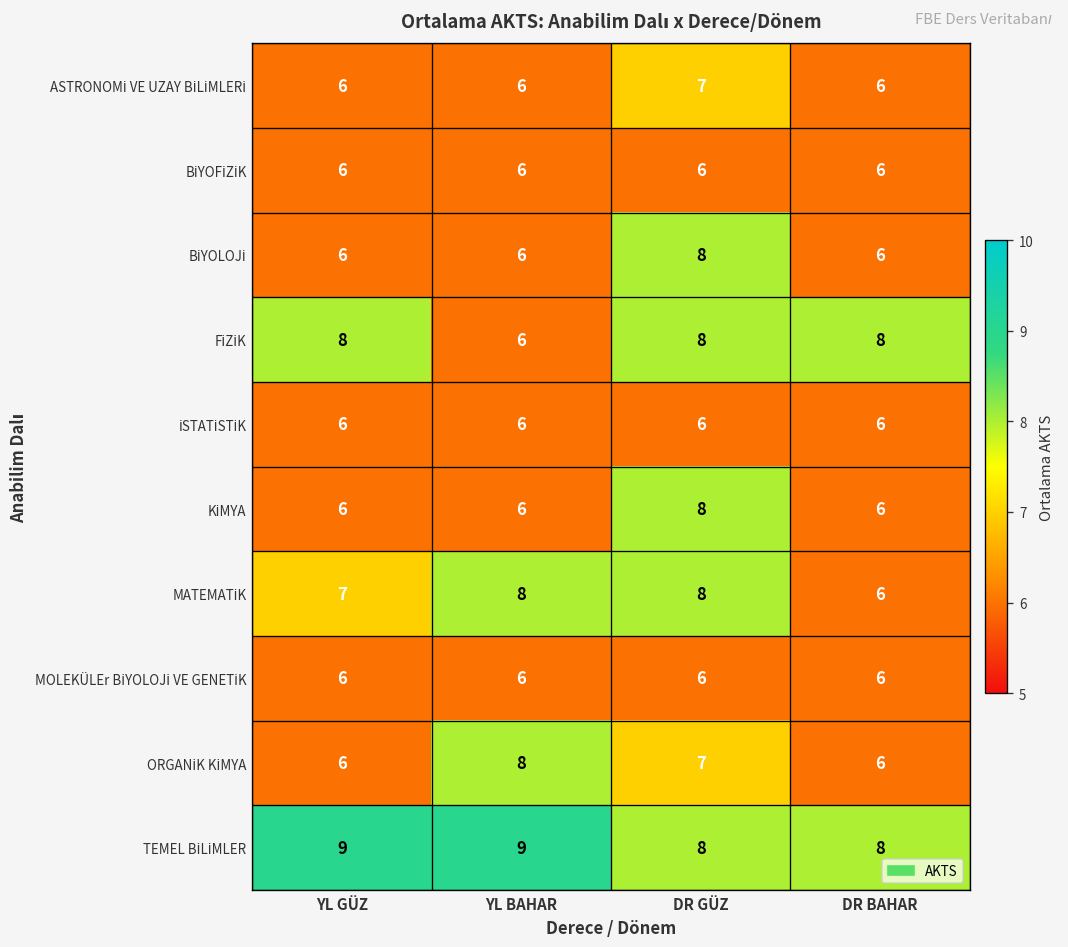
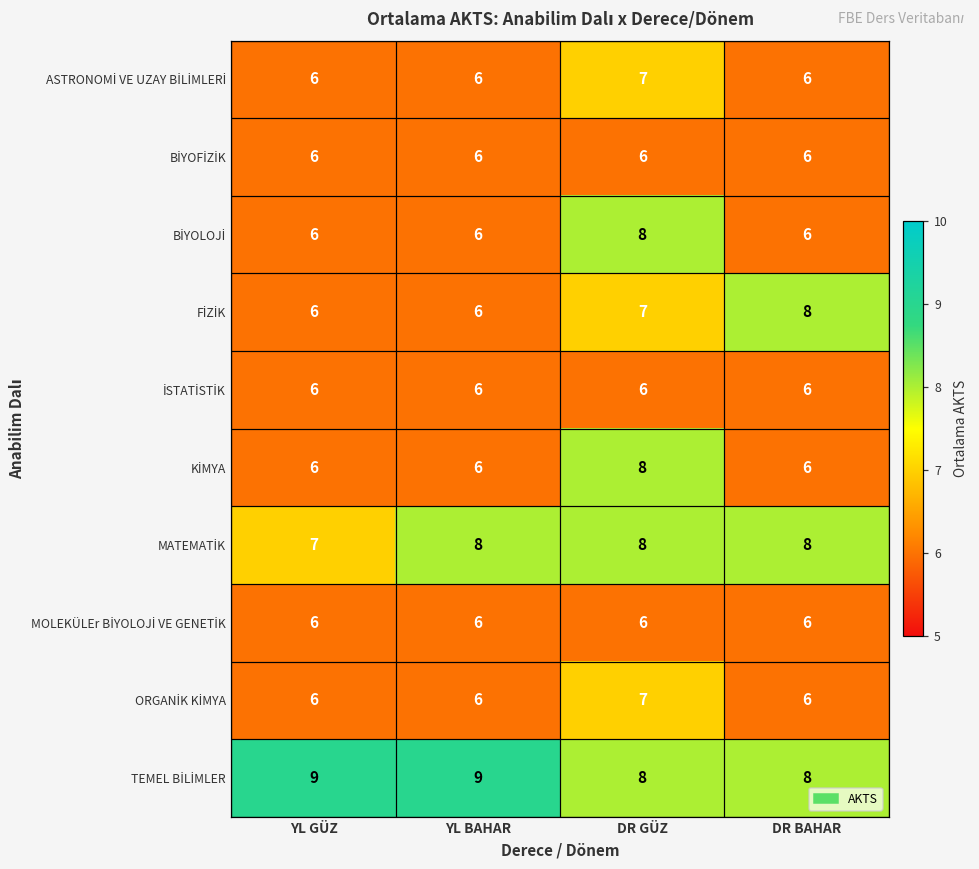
  {
    "ASTRONOMİ VE UZAY BİLİMLERİ": {
      "YL GÜZ": 6,
      "YL BAHAR": 6,
      "DR GÜZ": 7,
      "DR BAHAR": 6
    },
    "BİYOFİZİK": {
      "YL GÜZ": 6,
      "YL BAHAR": 6,
      "DR GÜZ": 6,
      "DR BAHAR": 6
    },
    "BİYOLOJİ": {
      "YL GÜZ": 6,
      "YL BAHAR": 6,
      "DR GÜZ": 8,
      "DR BAHAR": 6
    },
    "FİZİK": {
-     "YL GÜZ": 8,
+     "YL GÜZ": 6,
      "YL BAHAR": 6,
-     "DR GÜZ": 8,
+     "DR GÜZ": 7,
      "DR BAHAR": 8
    },
    "İSTATİSTİK": {
      "YL GÜZ": 6,
      "YL BAHAR": 6,
      "DR GÜZ": 6,
      "DR BAHAR": 6
    },
    "KİMYA": {
      "YL GÜZ": 6,
      "YL BAHAR": 6,
      "DR GÜZ": 8,
      "DR BAHAR": 6
    },
    "MATEMATİK": {
      "YL GÜZ": 7,
      "YL BAHAR": 8,
      "DR GÜZ": 8,
-     "DR BAHAR": 6
+     "DR BAHAR": 8
    },
    "MOLEKÜLEr BİYOLOJİ VE GENETİK": {
      "YL GÜZ": 6,
      "YL BAHAR": 6,
      "DR GÜZ": 6,
      "DR BAHAR": 6
    },
    "ORGANİK KİMYA": {
      "YL GÜZ": 6,
-     "YL BAHAR": 8,
+     "YL BAHAR": 6,
      "DR GÜZ": 7,
      "DR BAHAR": 6
    },
    "TEMEL BİLİMLER": {
      "YL GÜZ": 9,
      "YL BAHAR": 9,
      "DR GÜZ": 8,
      "DR BAHAR": 8
    }
  }
